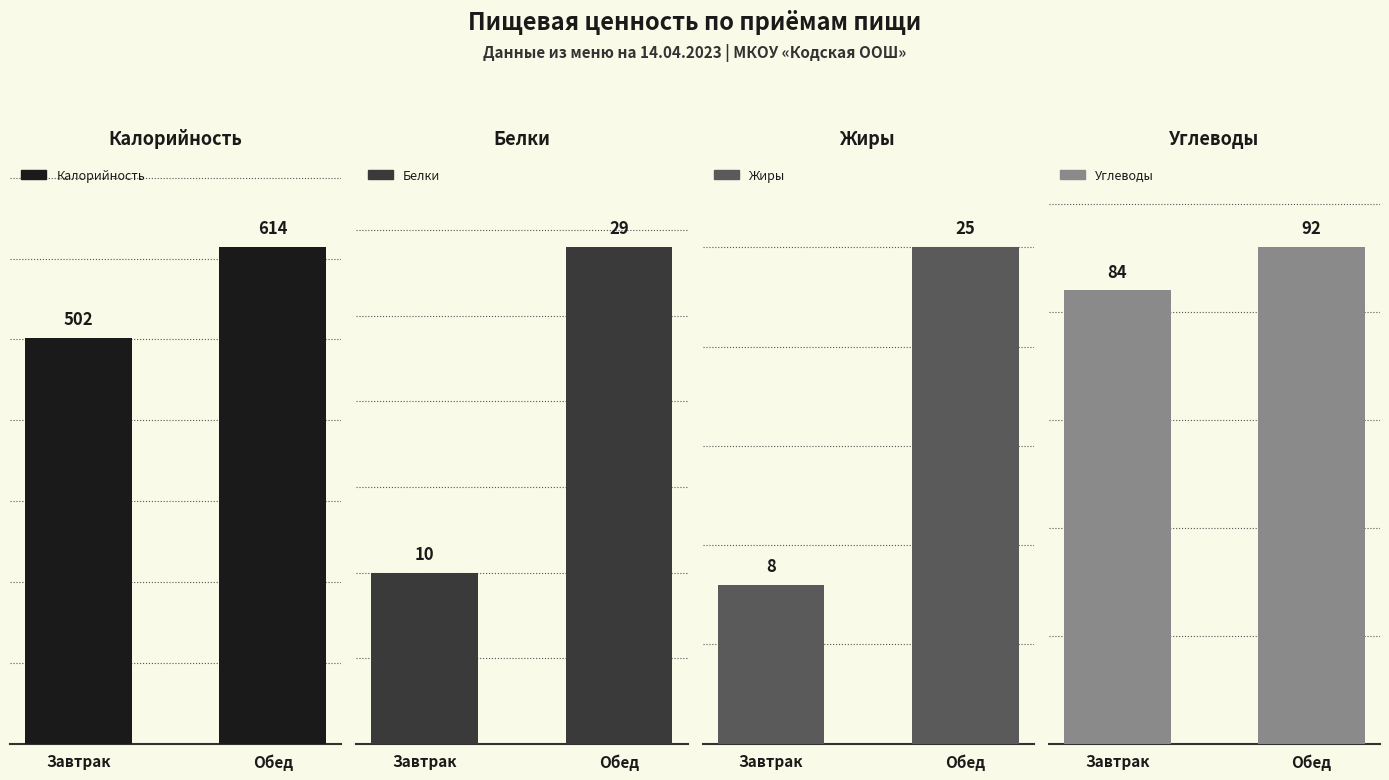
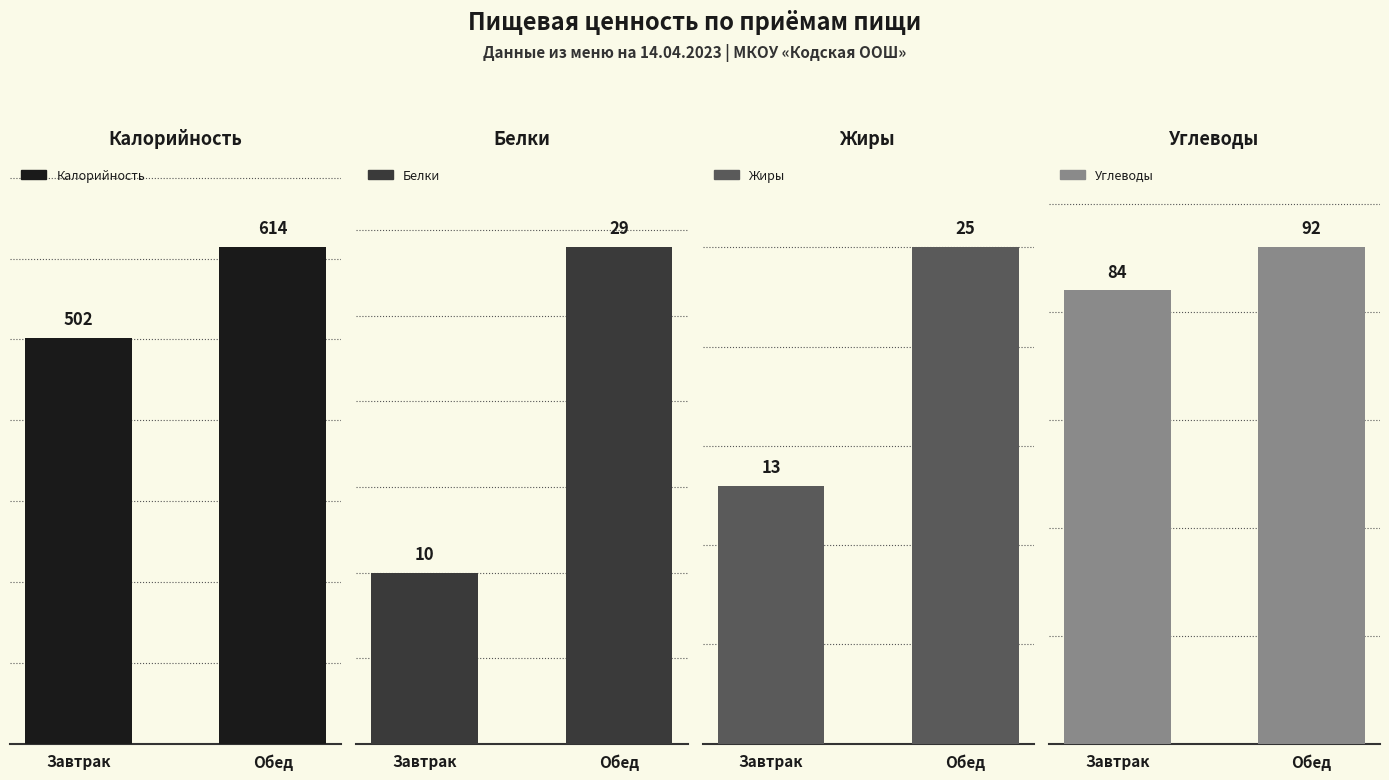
  {
    "Калорийность": {
      "Завтрак": 502,
      "Обед": 614
    },
    "Белки": {
      "Завтрак": 10,
      "Обед": 29
    },
    "Жиры": {
-     "Завтрак": 8,
+     "Завтрак": 13,
      "Обед": 25
    },
    "Углеводы": {
      "Завтрак": 84,
      "Обед": 92
    }
  }
